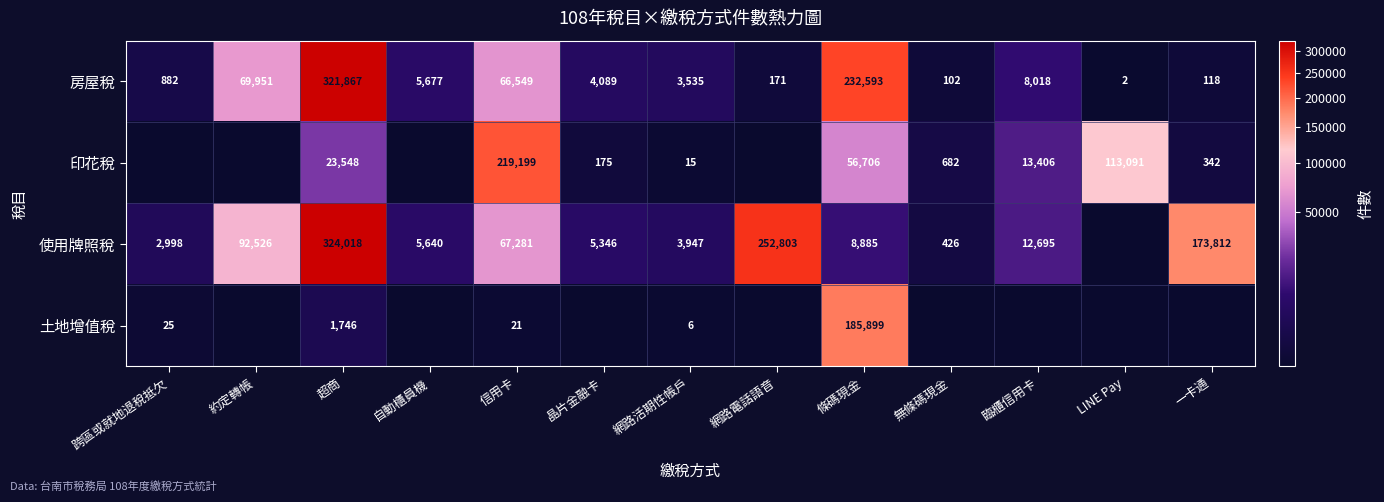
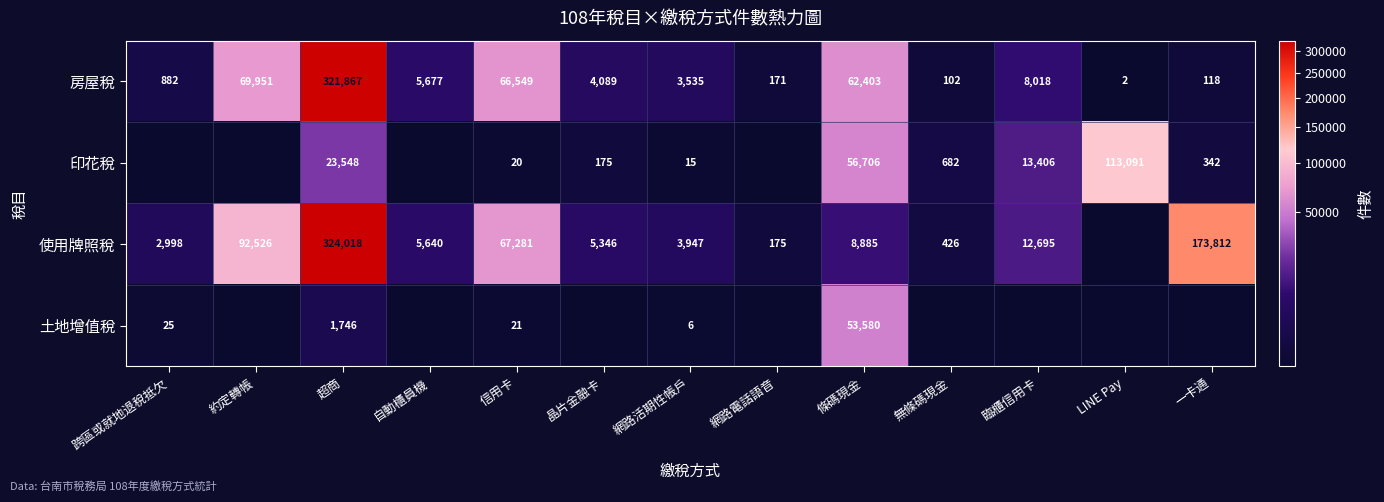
  {
    "房屋稅": {
      "跨區或就地退稅抵欠": "882",
      "約定轉帳": "69,951",
      "超商": "321,867",
      "自動櫃員機": "5,677",
      "信用卡": "66,549",
      "晶片金融卡": "4,089",
      "網路活期性帳戶": "3,535",
      "網路電話語音": "171",
-     "條碼現金": "232,593",
+     "條碼現金": "62,403",
      "無條碼現金": "102",
      "臨櫃信用卡": "8,018",
      "LINE Pay": "2",
      "一卡通": "118"
    },
    "印花稅": {
      "超商": "23,548",
-     "信用卡": "219,199",
+     "信用卡": "20",
      "晶片金融卡": "175",
      "網路活期性帳戶": "15",
      "條碼現金": "56,706",
      "無條碼現金": "682",
      "臨櫃信用卡": "13,406",
      "LINE Pay": "113,091",
      "一卡通": "342"
    },
    "使用牌照稅": {
      "跨區或就地退稅抵欠": "2,998",
      "約定轉帳": "92,526",
      "超商": "324,018",
      "自動櫃員機": "5,640",
      "信用卡": "67,281",
      "晶片金融卡": "5,346",
      "網路活期性帳戶": "3,947",
-     "網路電話語音": "252,803",
+     "網路電話語音": "175",
      "條碼現金": "8,885",
      "無條碼現金": "426",
      "臨櫃信用卡": "12,695",
      "一卡通": "173,812"
    },
    "土地增值稅": {
      "跨區或就地退稅抵欠": "25",
      "超商": "1,746",
      "信用卡": "21",
      "網路活期性帳戶": "6",
-     "條碼現金": "185,899"
+     "條碼現金": "53,580"
    }
  }
